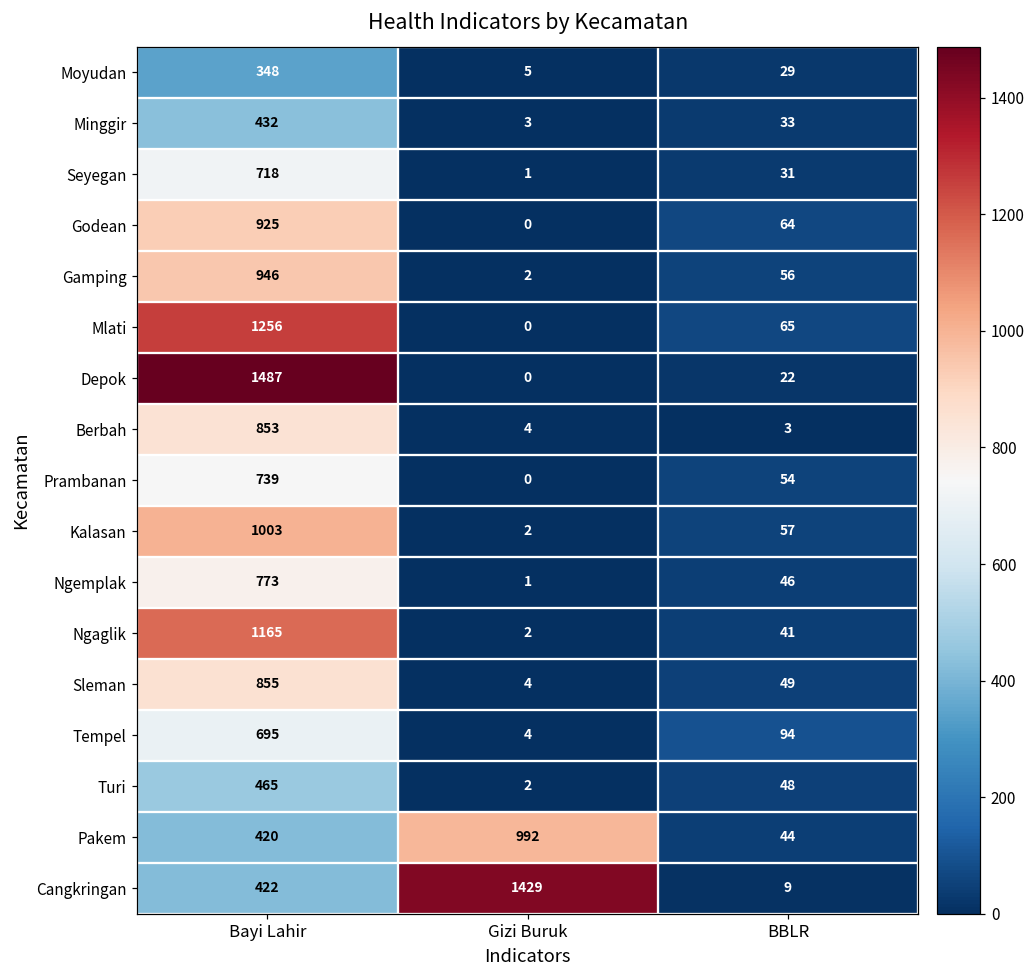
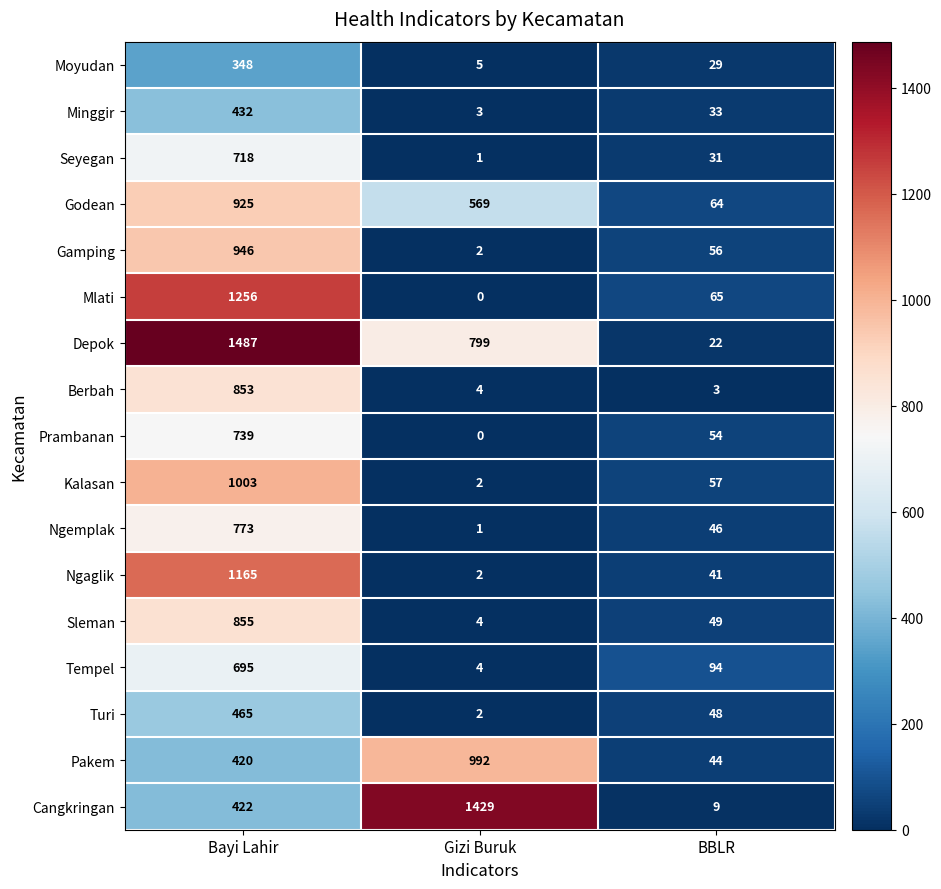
  {
    "Moyudan": {
      "Bayi Lahir": 348,
      "Gizi Buruk": 5,
      "BBLR": 29
    },
    "Minggir": {
      "Bayi Lahir": 432,
      "Gizi Buruk": 3,
      "BBLR": 33
    },
    "Seyegan": {
      "Bayi Lahir": 718,
      "Gizi Buruk": 1,
      "BBLR": 31
    },
    "Godean": {
      "Bayi Lahir": 925,
-     "Gizi Buruk": 0,
+     "Gizi Buruk": 569,
      "BBLR": 64
    },
    "Gamping": {
      "Bayi Lahir": 946,
      "Gizi Buruk": 2,
      "BBLR": 56
    },
    "Mlati": {
      "Bayi Lahir": 1256,
      "Gizi Buruk": 0,
      "BBLR": 65
    },
    "Depok": {
      "Bayi Lahir": 1487,
-     "Gizi Buruk": 0,
+     "Gizi Buruk": 799,
      "BBLR": 22
    },
    "Berbah": {
      "Bayi Lahir": 853,
      "Gizi Buruk": 4,
      "BBLR": 3
    },
    "Prambanan": {
      "Bayi Lahir": 739,
      "Gizi Buruk": 0,
      "BBLR": 54
    },
    "Kalasan": {
      "Bayi Lahir": 1003,
      "Gizi Buruk": 2,
      "BBLR": 57
    },
    "Ngemplak": {
      "Bayi Lahir": 773,
      "Gizi Buruk": 1,
      "BBLR": 46
    },
    "Ngaglik": {
      "Bayi Lahir": 1165,
      "Gizi Buruk": 2,
      "BBLR": 41
    },
    "Sleman": {
      "Bayi Lahir": 855,
      "Gizi Buruk": 4,
      "BBLR": 49
    },
    "Tempel": {
      "Bayi Lahir": 695,
      "Gizi Buruk": 4,
      "BBLR": 94
    },
    "Turi": {
      "Bayi Lahir": 465,
      "Gizi Buruk": 2,
      "BBLR": 48
    },
    "Pakem": {
      "Bayi Lahir": 420,
      "Gizi Buruk": 992,
      "BBLR": 44
    },
    "Cangkringan": {
      "Bayi Lahir": 422,
      "Gizi Buruk": 1429,
      "BBLR": 9
    }
  }
